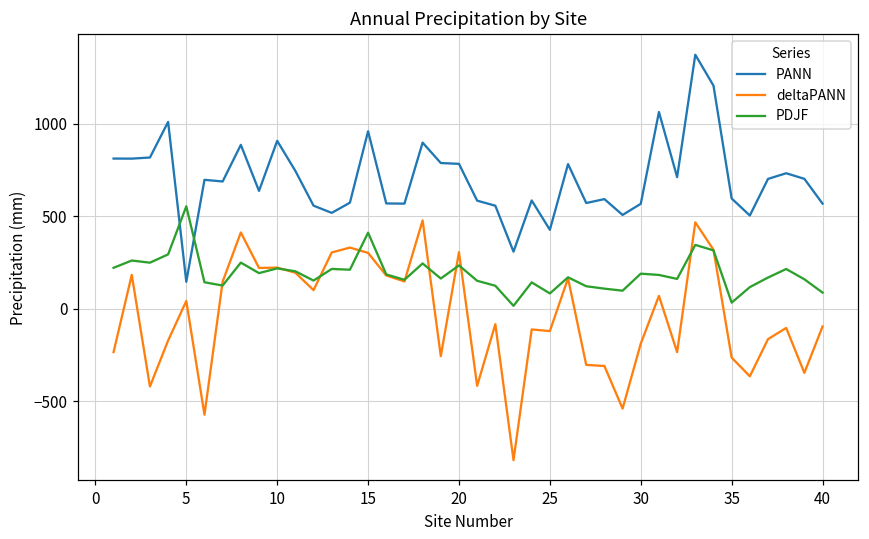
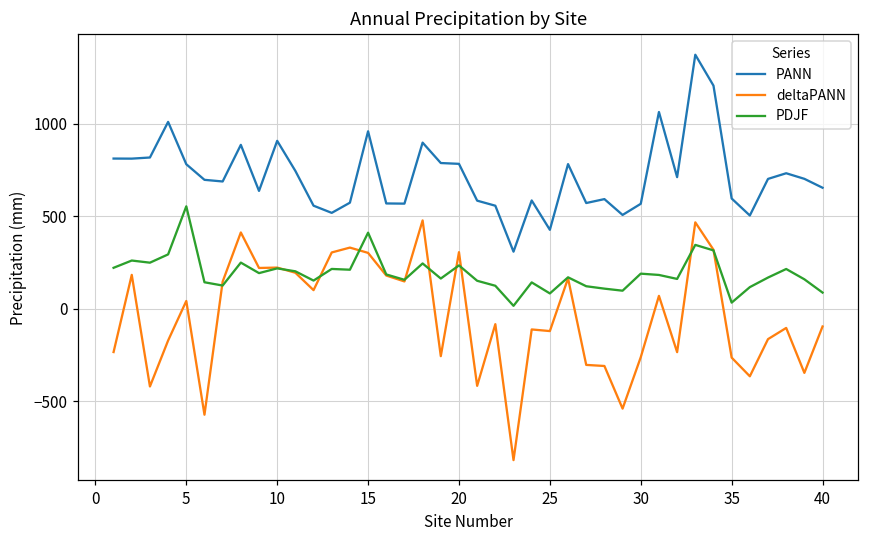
  {
    "PANN": {
-     "5": 150,
+     "5": 780,
      "10": 910,
      "15": 960,
      "20": 780,
      "25": 430,
      "30": 570,
      "35": 600,
-     "40": 570
+     "40": 650
    },
    "deltaPANN": {
      "5": 40,
      "15": 300,
      "20": 310,
      "25": -120,
-     "30": -190,
+     "30": -260,
      "35": -260,
      "40": -100
    },
    "PDJF": {
      "5": 550,
      "15": 410,
      "20": 230,
      "25": 80,
      "30": 190,
      "35": 30,
      "40": 90
    }
  }
